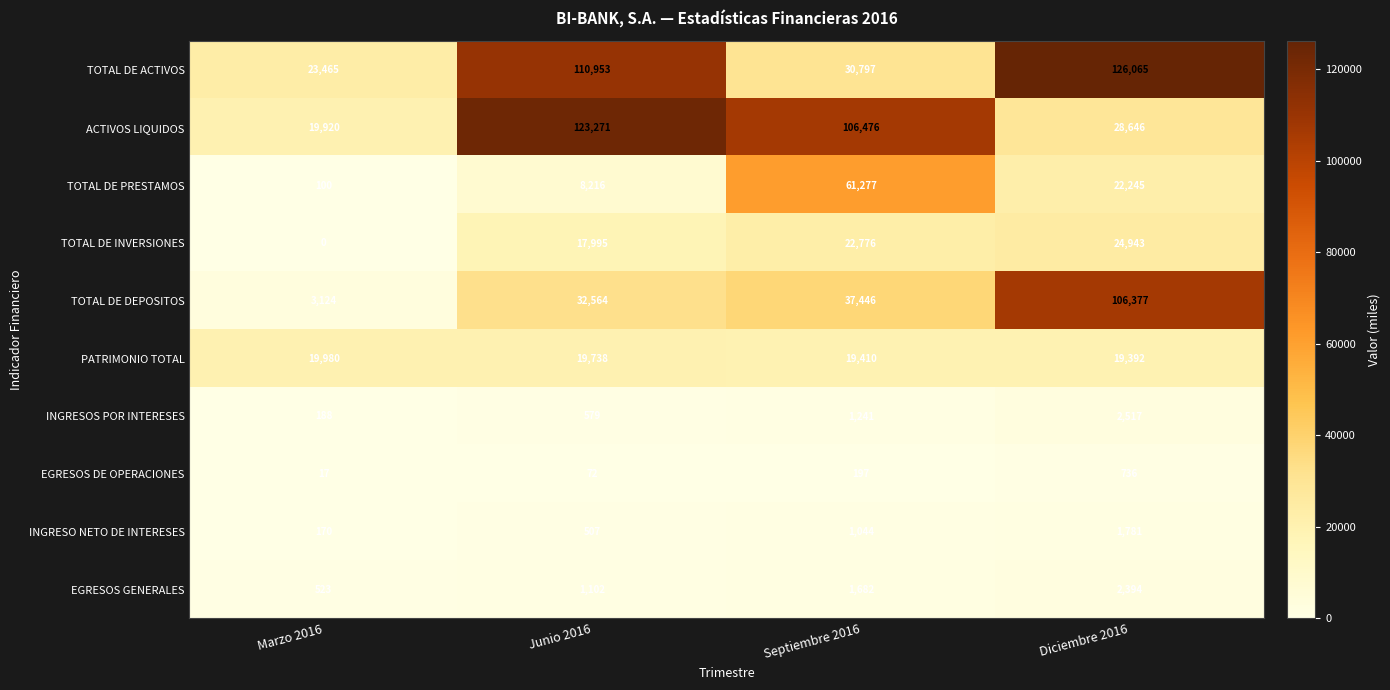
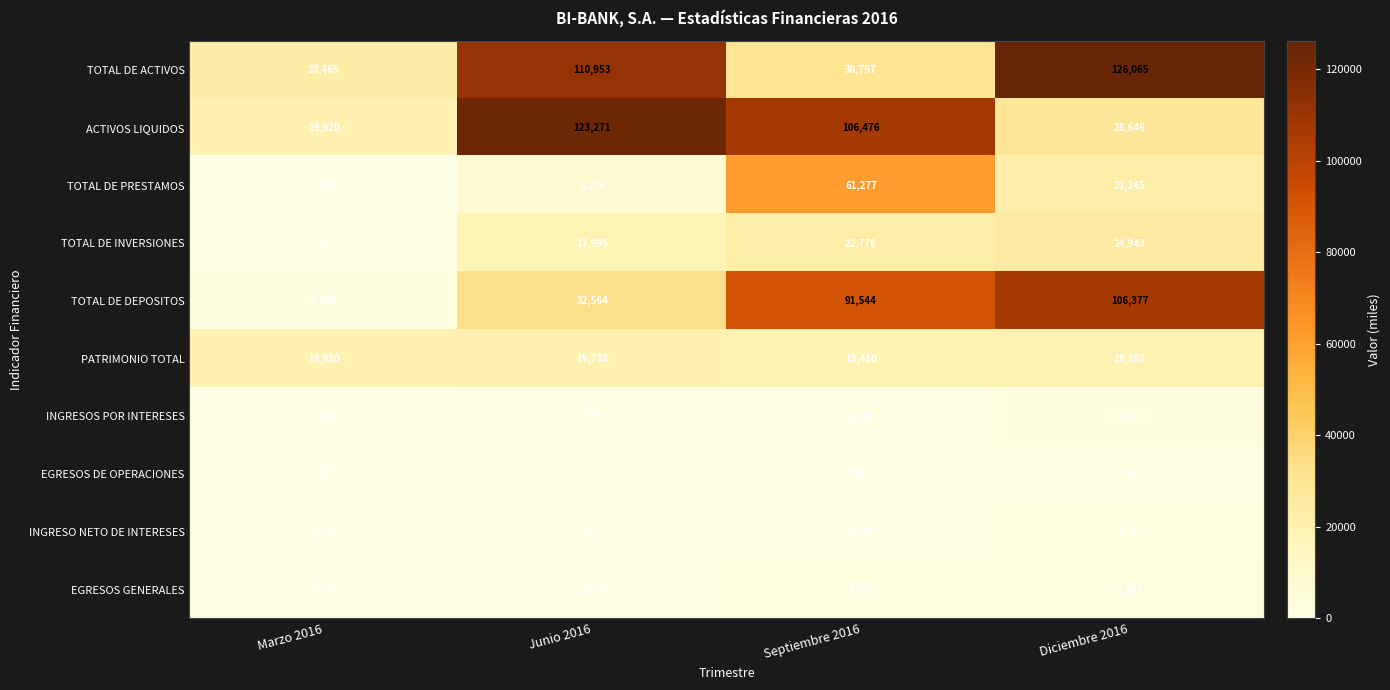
  {
    "TOTAL DE ACTIVOS": {
      "Marzo 2016": "23,465",
      "Junio 2016": "110,953",
      "Septiembre 2016": "30,797",
      "Diciembre 2016": "126,065"
    },
    "ACTIVOS LIQUIDOS": {
      "Marzo 2016": "19,920",
      "Junio 2016": "123,271",
      "Septiembre 2016": "106,476",
      "Diciembre 2016": "28,646"
    },
    "TOTAL DE PRESTAMOS": {
      "Septiembre 2016": "61,277",
      "Diciembre 2016": "22,245"
    },
    "TOTAL DE INVERSIONES": {
      "Junio 2016": "17,995",
      "Septiembre 2016": "22,776",
      "Diciembre 2016": "24,943"
    },
    "TOTAL DE DEPOSITOS": {
      "Junio 2016": "32,564",
-     "Septiembre 2016": "37,446",
+     "Septiembre 2016": "91,544",
      "Diciembre 2016": "106,377"
    },
    "PATRIMONIO TOTAL": {
      "Marzo 2016": "19,980",
      "Junio 2016": "19,738",
      "Septiembre 2016": "19,410",
      "Diciembre 2016": "19,392"
    }
  }
